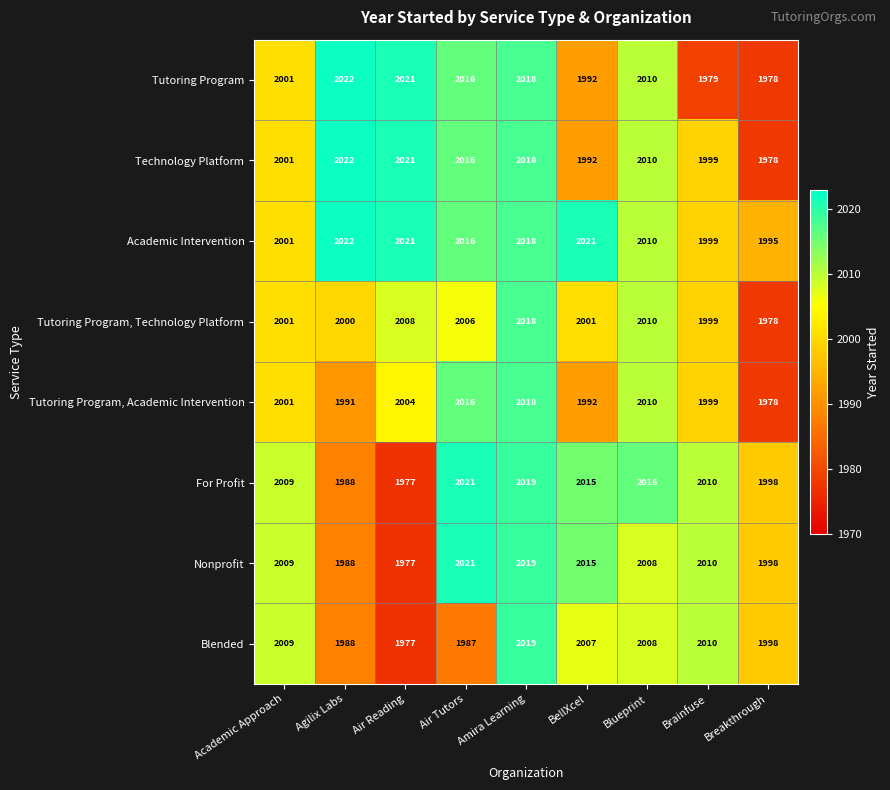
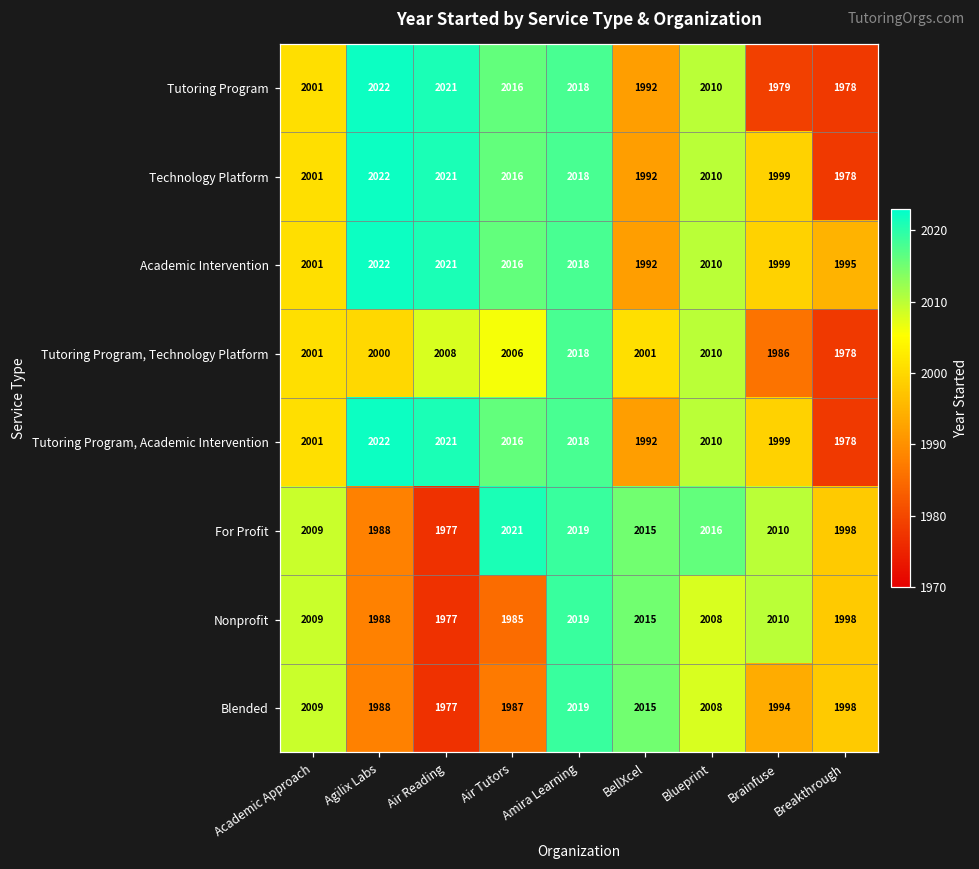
  {
    "Tutoring Program": {
      "Academic Approach": 2001,
      "Agilix Labs": 2022,
      "Air Reading": 2021,
      "Air Tutors": 2016,
      "Amira Learning": 2018,
      "BellXcel": 1992,
      "Blueprint": 2010,
      "Brainfuse": 1979,
      "Breakthrough": 1978
    },
    "Technology Platform": {
      "Academic Approach": 2001,
      "Agilix Labs": 2022,
      "Air Reading": 2021,
      "Air Tutors": 2016,
      "Amira Learning": 2018,
      "BellXcel": 1992,
      "Blueprint": 2010,
      "Brainfuse": 1999,
      "Breakthrough": 1978
    },
    "Academic Intervention": {
      "Academic Approach": 2001,
      "Agilix Labs": 2022,
      "Air Reading": 2021,
      "Air Tutors": 2016,
      "Amira Learning": 2018,
-     "BellXcel": 2021,
+     "BellXcel": 1992,
      "Blueprint": 2010,
      "Brainfuse": 1999,
      "Breakthrough": 1995
    },
    "Tutoring Program, Technology Platform": {
      "Academic Approach": 2001,
      "Agilix Labs": 2000,
      "Air Reading": 2008,
      "Air Tutors": 2006,
      "Amira Learning": 2018,
      "BellXcel": 2001,
      "Blueprint": 2010,
-     "Brainfuse": 1999,
+     "Brainfuse": 1986,
      "Breakthrough": 1978
    },
    "Tutoring Program, Academic Intervention": {
      "Academic Approach": 2001,
-     "Agilix Labs": 1991,
-     "Air Reading": 2004,
+     "Agilix Labs": 2022,
+     "Air Reading": 2021,
      "Air Tutors": 2016,
      "Amira Learning": 2018,
      "BellXcel": 1992,
      "Blueprint": 2010,
      "Brainfuse": 1999,
      "Breakthrough": 1978
    },
    "For Profit": {
      "Academic Approach": 2009,
      "Agilix Labs": 1988,
      "Air Reading": 1977,
      "Air Tutors": 2021,
      "Amira Learning": 2019,
      "BellXcel": 2015,
      "Blueprint": 2016,
      "Brainfuse": 2010,
      "Breakthrough": 1998
    },
    "Nonprofit": {
      "Academic Approach": 2009,
      "Agilix Labs": 1988,
      "Air Reading": 1977,
-     "Air Tutors": 2021,
+     "Air Tutors": 1985,
      "Amira Learning": 2019,
      "BellXcel": 2015,
      "Blueprint": 2008,
      "Brainfuse": 2010,
      "Breakthrough": 1998
    },
    "Blended": {
      "Academic Approach": 2009,
      "Agilix Labs": 1988,
      "Air Reading": 1977,
      "Air Tutors": 1987,
      "Amira Learning": 2019,
-     "BellXcel": 2007,
+     "BellXcel": 2015,
      "Blueprint": 2008,
-     "Brainfuse": 2010,
+     "Brainfuse": 1994,
      "Breakthrough": 1998
    }
  }
